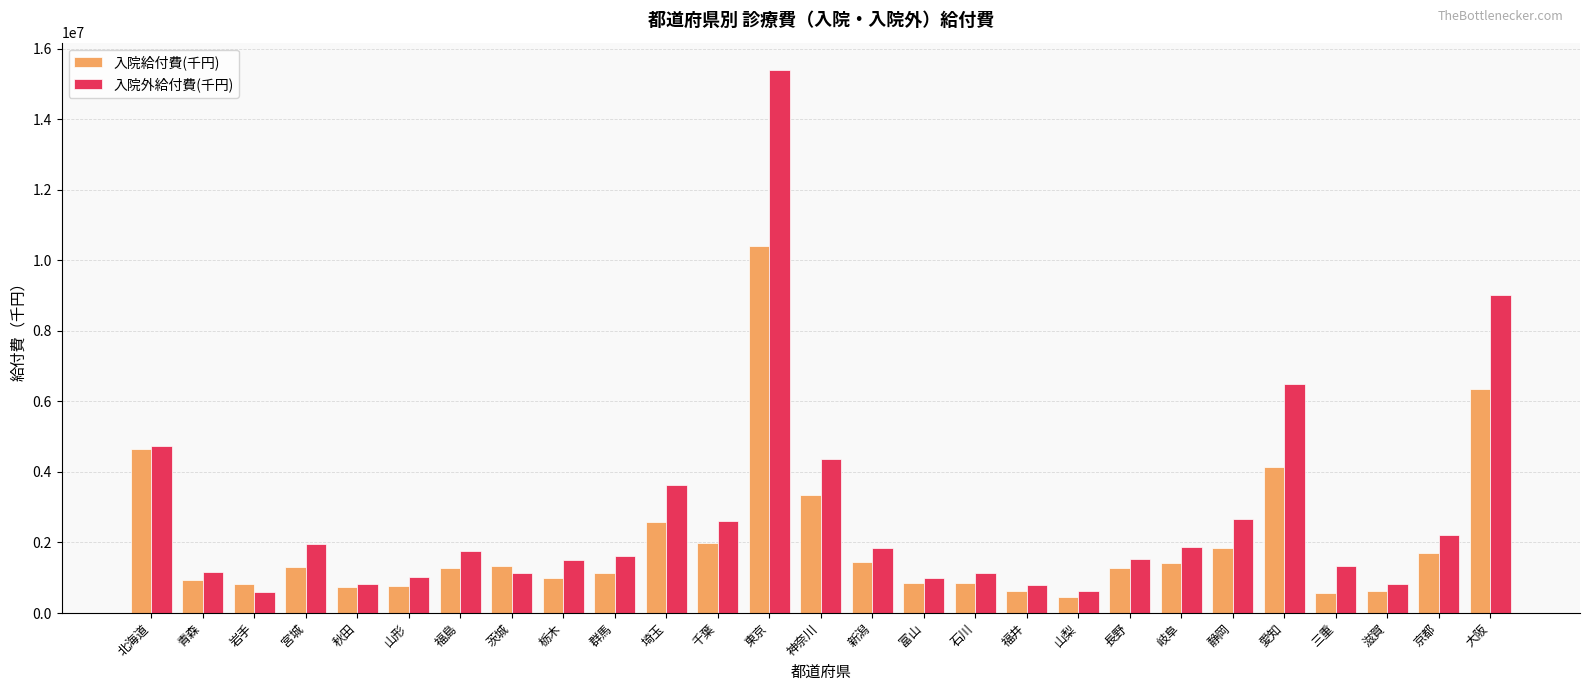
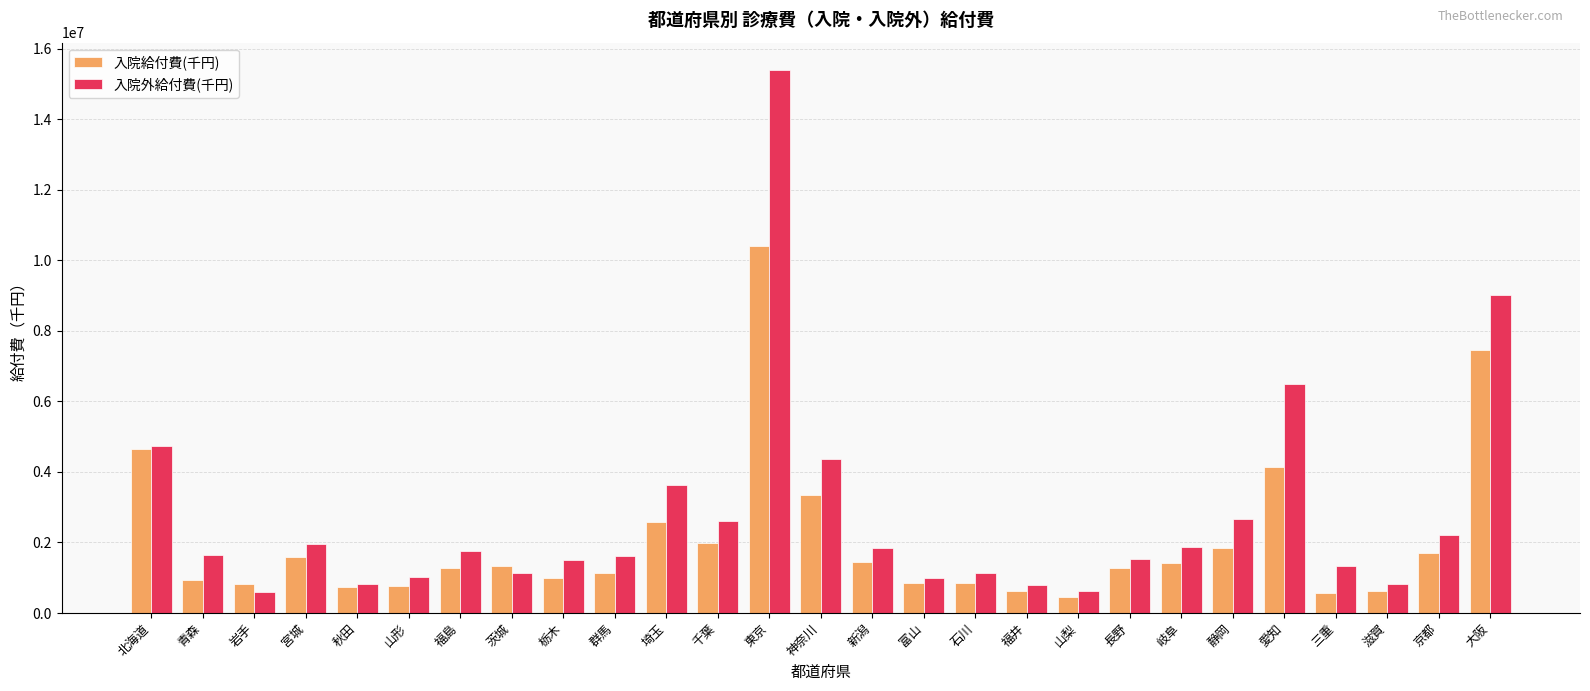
  {
    "入院給付費(千円)": {
      "北海道": 4600000,
      "青森": 900000,
      "岩手": 800000,
-     "宮城": 1300000,
+     "宮城": 1600000,
      "秋田": 700000,
      "山形": 800000,
      "福島": 1300000,
      "茨城": 1300000,
      "栃木": 1000000,
      "群馬": 1100000,
      "埼玉": 2600000,
      "千葉": 2000000,
      "東京": 10400000,
      "神奈川": 3300000,
      "新潟": 1400000,
      "富山": 900000,
      "石川": 900000,
      "福井": 600000,
      "山梨": 400000,
      "長野": 1300000,
      "岐阜": 1400000,
      "静岡": 1900000,
      "愛知": 4100000,
      "三重": 600000,
      "滋賀": 600000,
      "京都": 1700000,
-     "大阪": 6400000
+     "大阪": 7500000
    },
    "入院外給付費(千円)": {
      "北海道": 4700000,
-     "青森": 1200000,
+     "青森": 1600000,
      "岩手": 600000,
      "宮城": 2000000,
      "秋田": 800000,
      "山形": 1000000,
      "福島": 1800000,
      "茨城": 1100000,
      "栃木": 1500000,
      "群馬": 1600000,
      "埼玉": 3600000,
      "千葉": 2600000,
      "東京": 15400000,
      "神奈川": 4400000,
      "新潟": 1800000,
      "富山": 1000000,
      "石川": 1100000,
      "福井": 800000,
      "山梨": 600000,
      "長野": 1500000,
      "岐阜": 1900000,
      "静岡": 2700000,
      "愛知": 6500000,
      "三重": 1300000,
      "滋賀": 800000,
      "京都": 2200000,
      "大阪": 9000000
    }
  }
